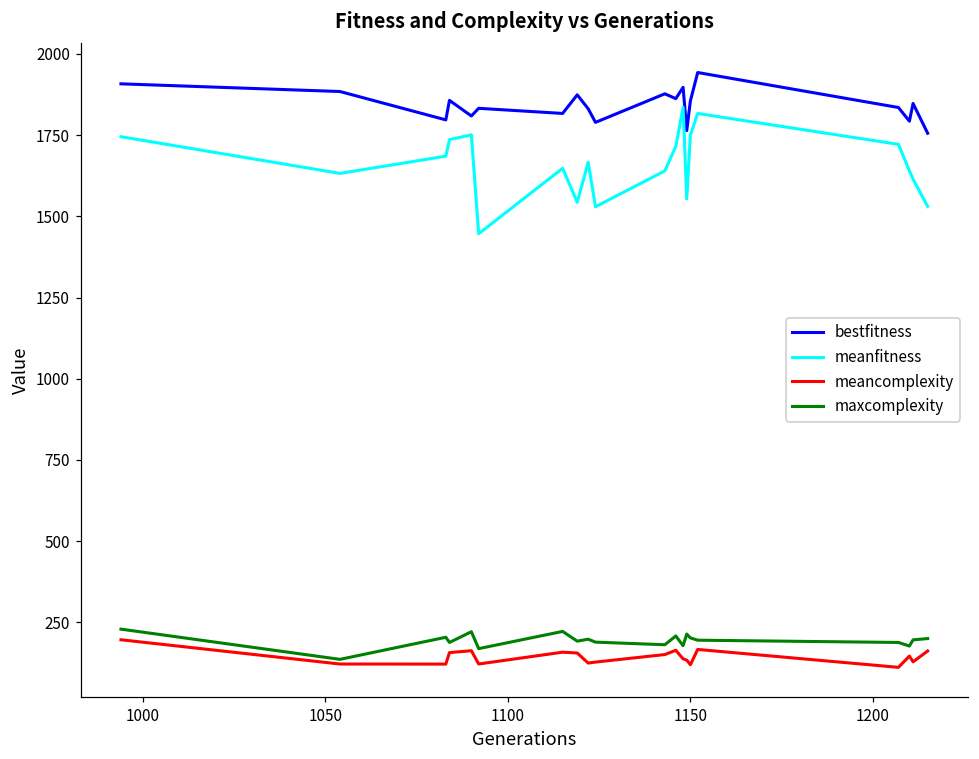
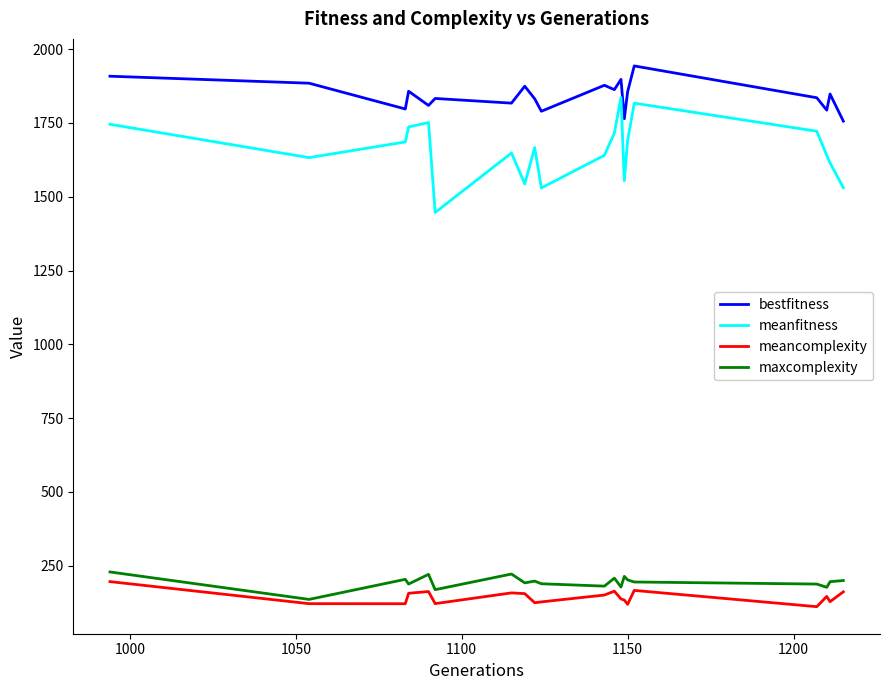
  {
    "bestfitness": {
      "1150": 1860
    },
    "meanfitness": {
-     "1150": 1750
+     "1150": 1690
    },
    "meancomplexity": {
      "1150": 120
    },
    "maxcomplexity": {
      "1150": 200
    }
  }
